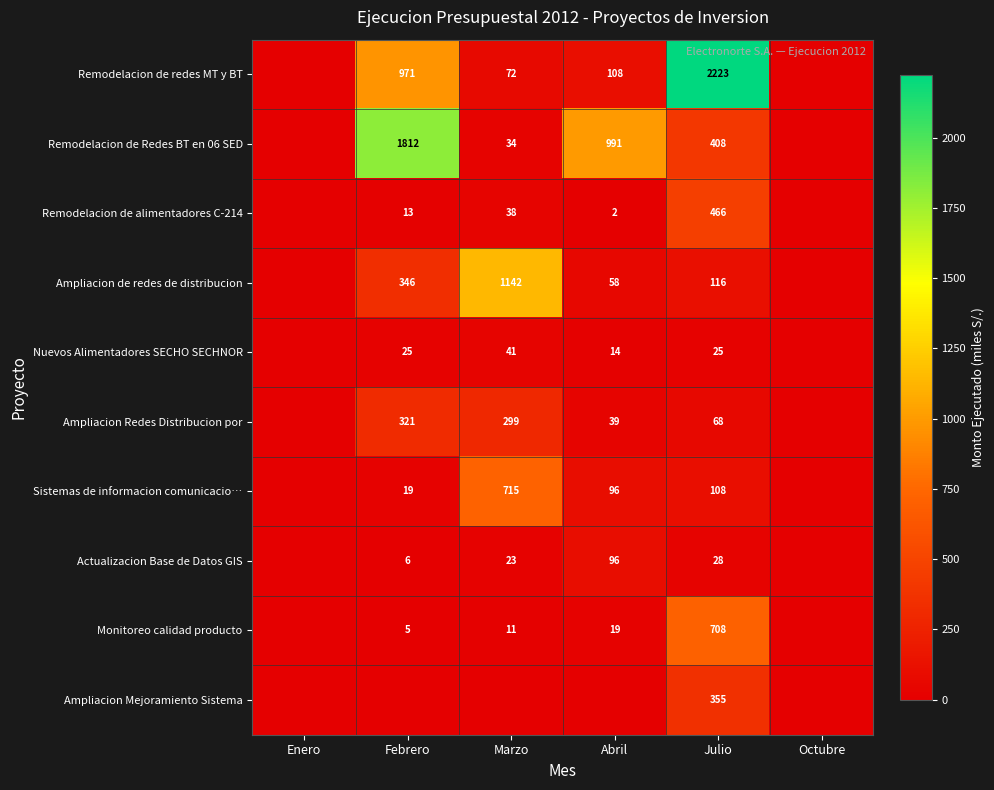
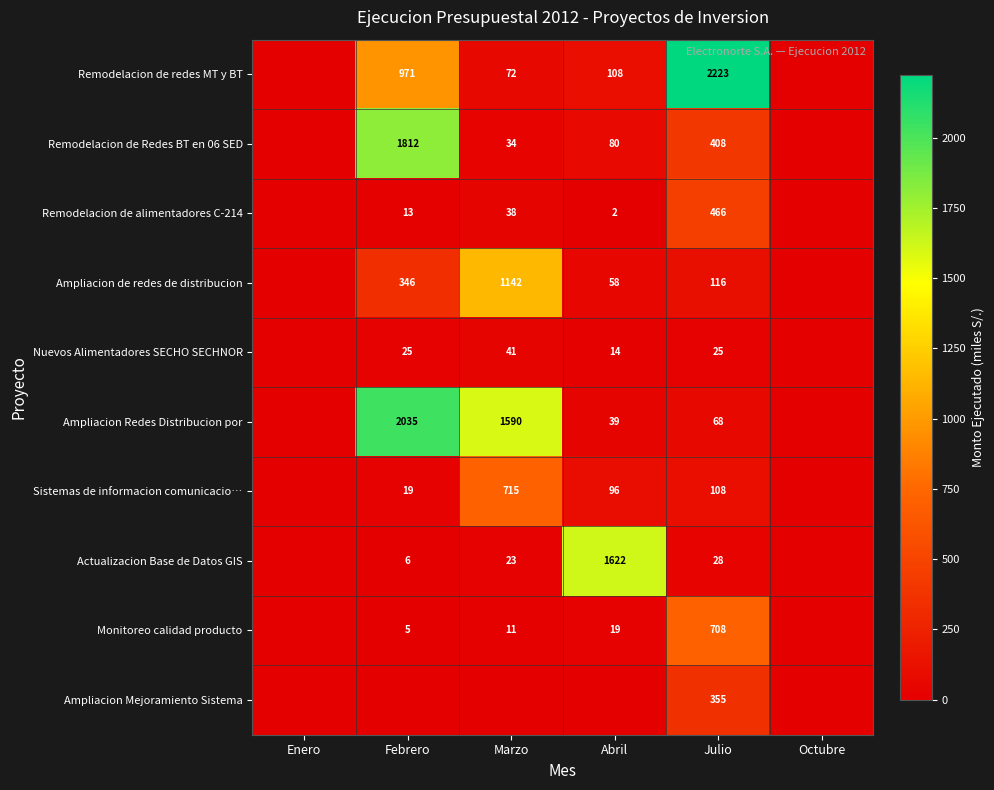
  {
    "Remodelacion de redes MT y BT": {
      "Febrero": 971,
      "Marzo": 72,
      "Abril": 108,
      "Julio": 2223,
      "Octubre": 2012
    },
    "Remodelacion de Redes BT en 06 SED": {
      "Febrero": 1812,
      "Marzo": 34,
-     "Abril": 991,
+     "Abril": 80,
      "Julio": 408
    },
    "Remodelacion de alimentadores C-214": {
      "Febrero": 13,
      "Marzo": 38,
      "Abril": 2,
      "Julio": 466
    },
    "Ampliacion de redes de distribucion": {
      "Febrero": 346,
      "Marzo": 1142,
      "Abril": 58,
      "Julio": 116
    },
    "Nuevos Alimentadores SECHO SECHNOR": {
      "Febrero": 25,
      "Marzo": 41,
      "Abril": 14,
      "Julio": 25
    },
    "Ampliacion Redes Distribucion por": {
-     "Febrero": 321,
-     "Marzo": 299,
+     "Febrero": 2035,
+     "Marzo": 1590,
      "Abril": 39,
      "Julio": 68
    },
    "Sistemas de informacion comunicacio…": {
      "Febrero": 19,
      "Marzo": 715,
      "Abril": 96,
      "Julio": 108
    },
    "Actualizacion Base de Datos GIS": {
      "Febrero": 6,
      "Marzo": 23,
-     "Abril": 96,
+     "Abril": 1622,
      "Julio": 28
    },
    "Monitoreo calidad producto": {
      "Febrero": 5,
      "Marzo": 11,
      "Abril": 19,
      "Julio": 708
    },
    "Ampliacion Mejoramiento Sistema": {
      "Julio": 355
    }
  }
